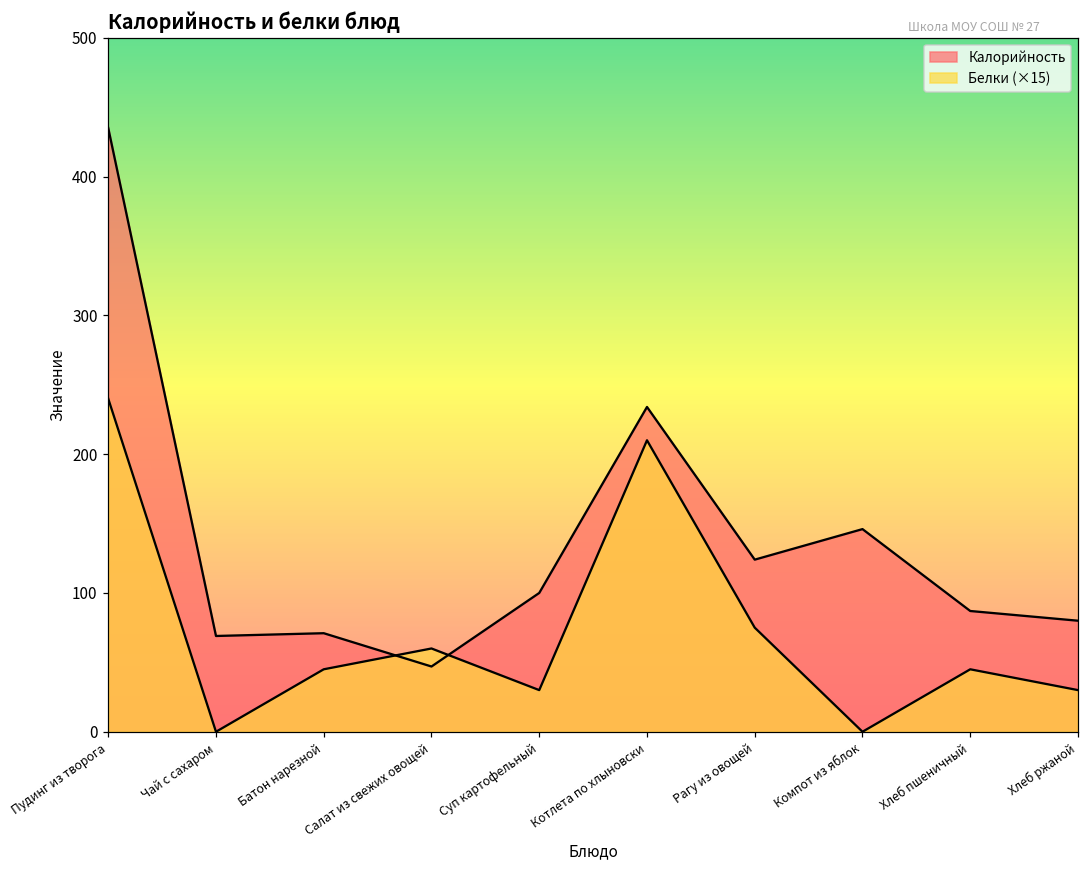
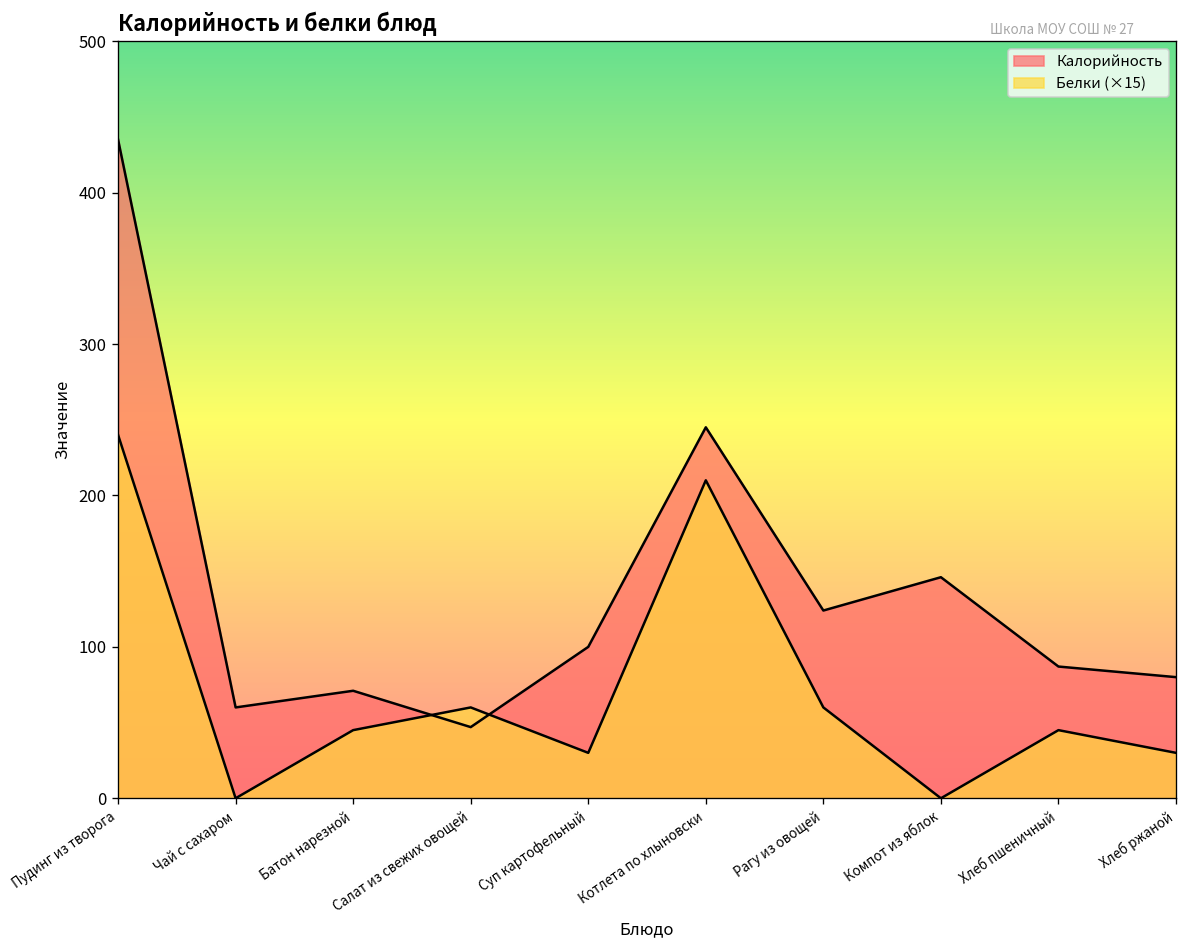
  {
    "Калорийность": {
      "Пудинг из творога": 435,
-     "Чай с сахаром": 69,
+     "Чай с сахаром": 60,
      "Батон нарезной": 71,
      "Салат из свежих овощей": 47,
      "Суп картофельный": 100,
-     "Котлета по хлыновски": 234,
+     "Котлета по хлыновски": 245,
      "Рагу из овощей": 124,
      "Компот из яблок": 146,
      "Хлеб пшеничный": 87,
      "Хлеб ржаной": 80
    },
    "Белки (×15)": {
      "Пудинг из творога": 240,
      "Чай с сахаром": 0,
      "Батон нарезной": 45,
      "Салат из свежих овощей": 60,
      "Суп картофельный": 30,
      "Котлета по хлыновски": 210,
-     "Рагу из овощей": 75,
+     "Рагу из овощей": 60,
      "Компот из яблок": 0,
      "Хлеб пшеничный": 45,
      "Хлеб ржаной": 30
    }
  }
